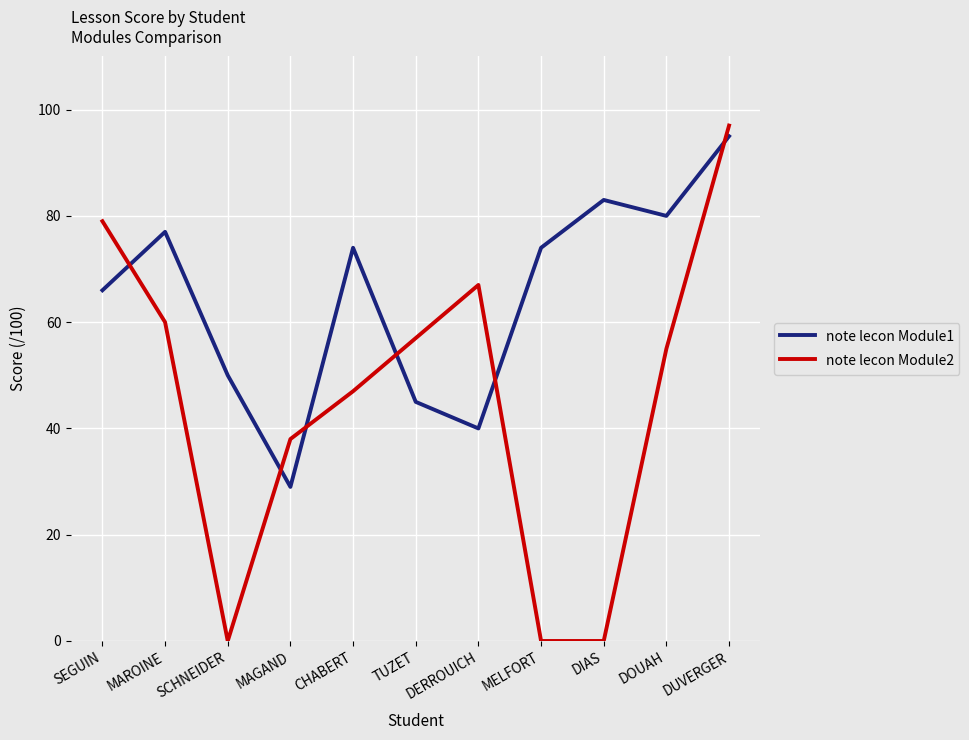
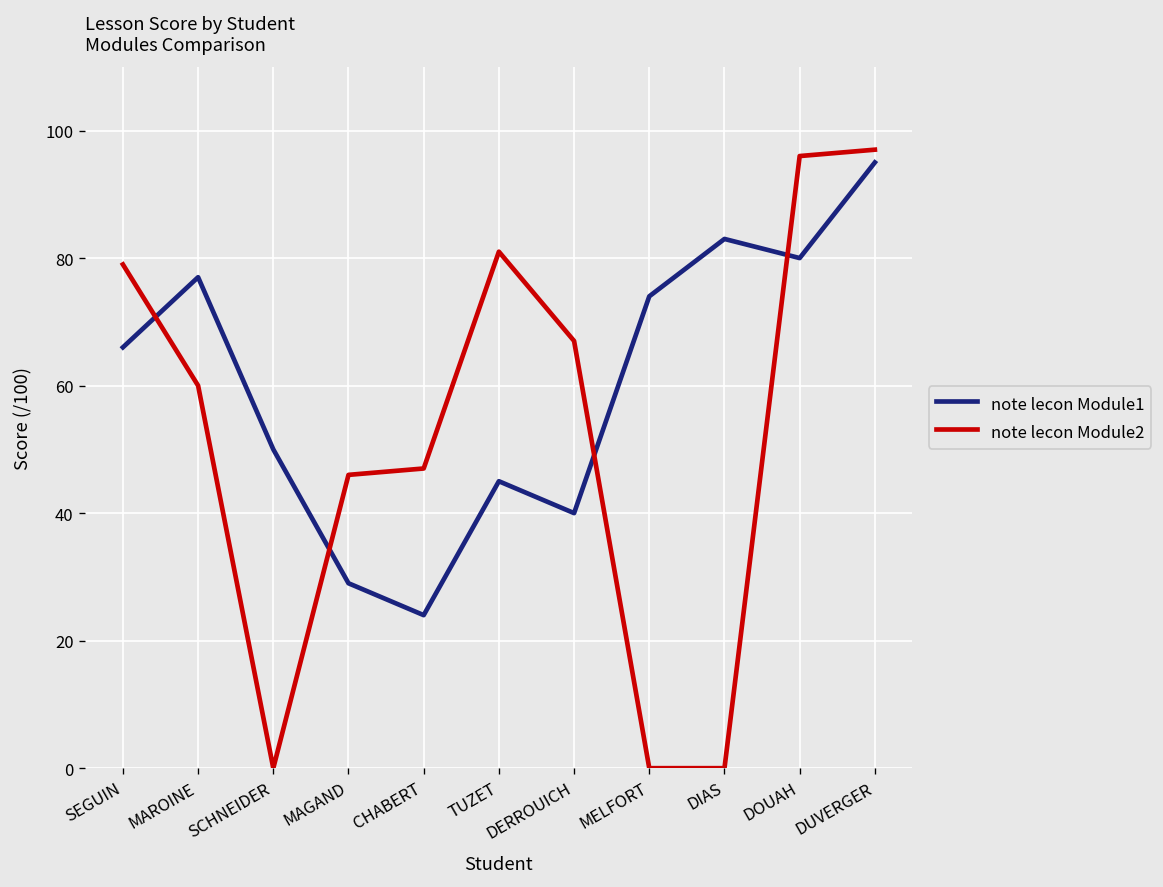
  {
    "note lecon Module1": {
      "SEGUIN": 66,
      "MAROINE": 77,
      "SCHNEIDER": 50,
      "MAGAND": 29,
-     "CHABERT": 74,
+     "CHABERT": 24,
      "TUZET": 45,
      "DERROUICH": 40,
      "MELFORT": 74,
      "DIAS": 83,
      "DOUAH": 80,
      "DUVERGER": 95
    },
    "note lecon Module2": {
      "SEGUIN": 79,
      "MAROINE": 60,
      "SCHNEIDER": 0,
-     "MAGAND": 38,
+     "MAGAND": 46,
      "CHABERT": 47,
-     "TUZET": 57,
+     "TUZET": 81,
      "DERROUICH": 67,
      "MELFORT": 0,
      "DIAS": 0,
-     "DOUAH": 55,
+     "DOUAH": 96,
      "DUVERGER": 97
    }
  }
